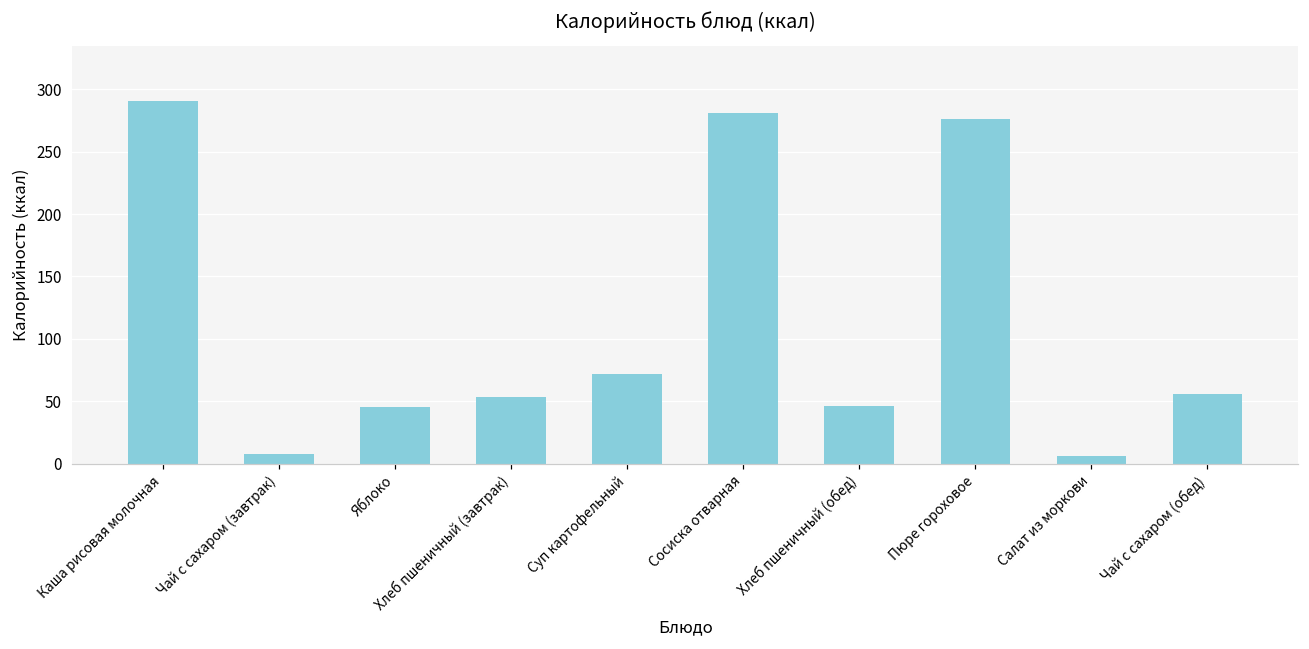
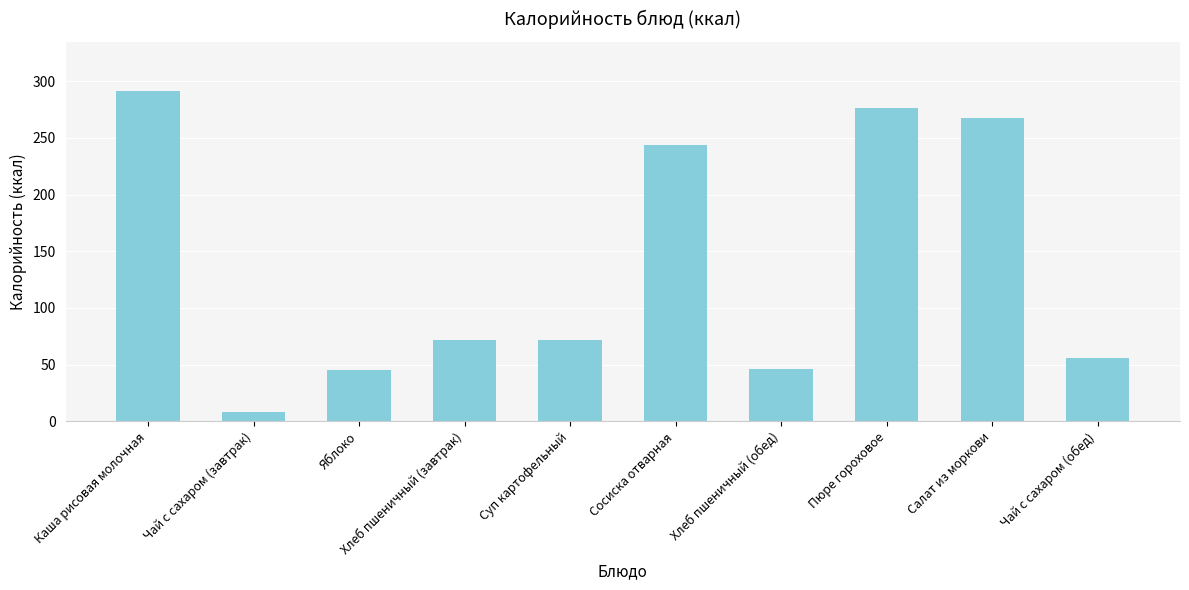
  {
    "Каша рисовая молочная": 291,
    "Чай с сахаром (завтрак)": 8,
    "Яблоко": 46,
-   "Хлеб пшеничный (завтрак)": 54,
+   "Хлеб пшеничный (завтрак)": 72,
    "Суп картофельный": 72,
-   "Сосиска отварная": 281,
+   "Сосиска отварная": 244,
    "Хлеб пшеничный (обед)": 46,
    "Пюре гороховое": 276,
-   "Салат из моркови": 6,
+   "Салат из моркови": 268,
    "Чай с сахаром (обед)": 56
  }
